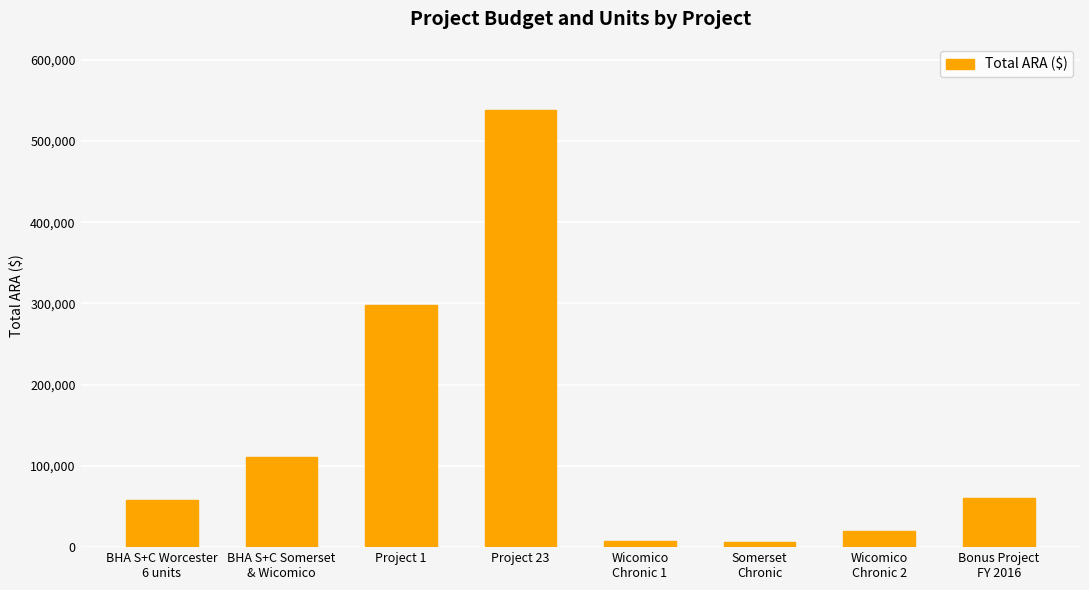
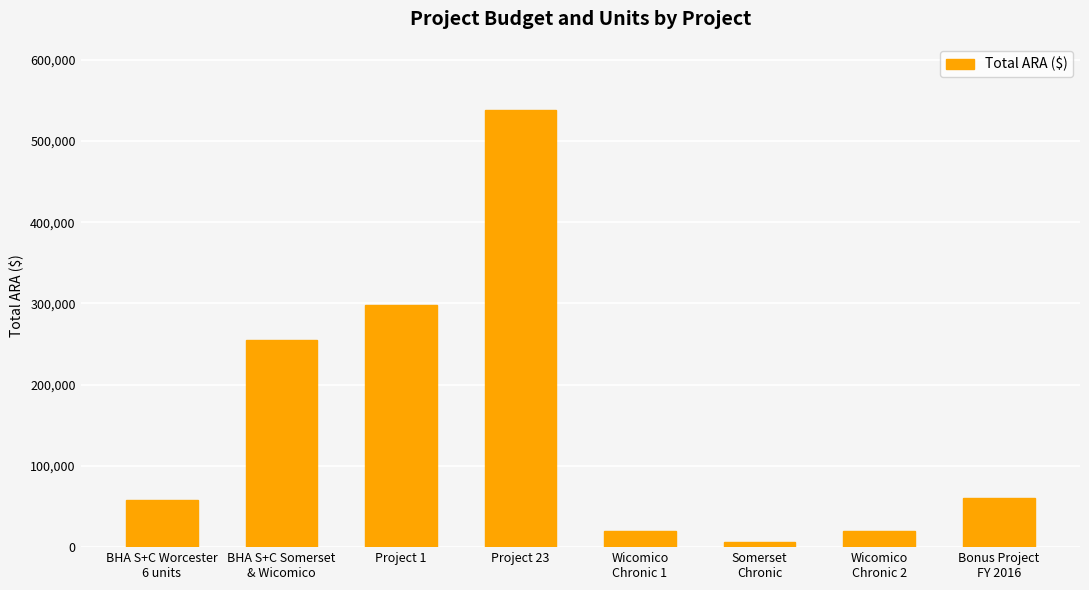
  {
    "BHA S+C Worcester 6 units": "60,000",
-   "BHA S+C Somerset & Wicomico": "110,000",
+   "BHA S+C Somerset & Wicomico": "250,000",
    "Project 1": "300,000",
    "Project 23": "540,000",
-   "Wicomico Chronic 1": "10,000",
+   "Wicomico Chronic 1": "20,000",
    "Somerset Chronic": "10,000",
    "Wicomico Chronic 2": "20,000",
    "Bonus Project FY 2016": "60,000"
  }
